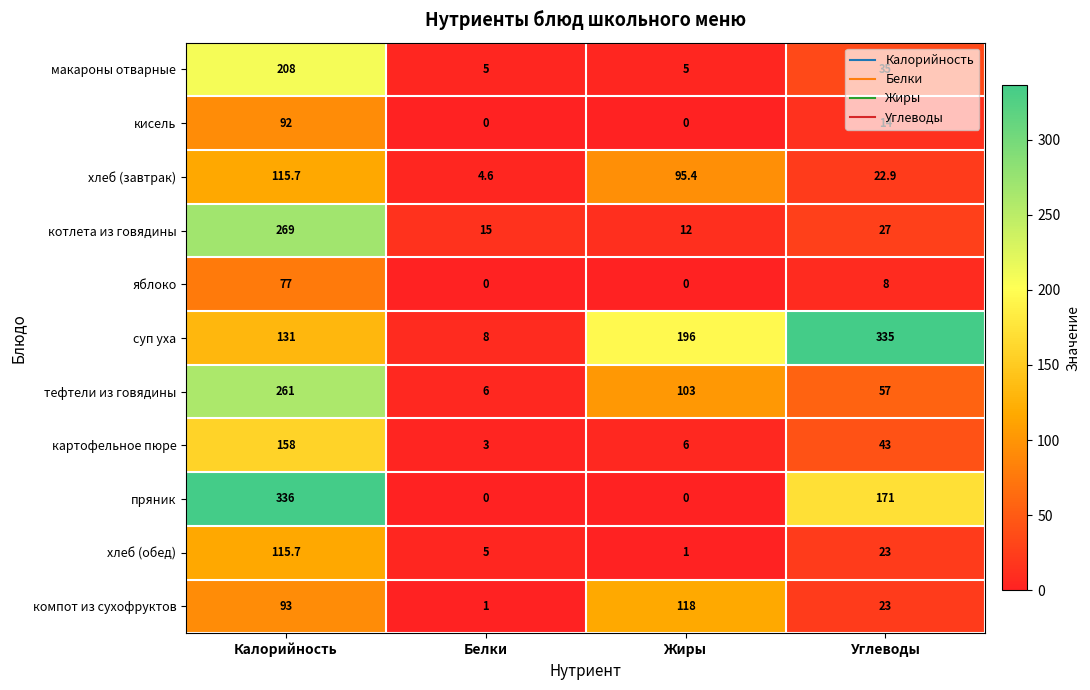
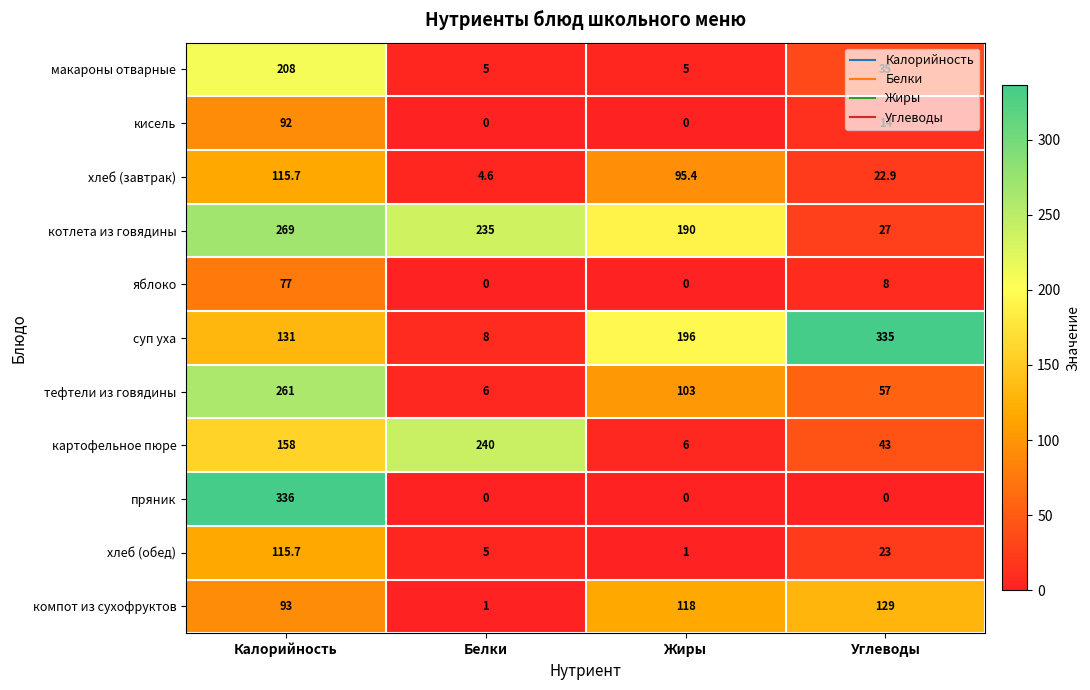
  {
    "макароны отварные": {
      "Калорийность": 208,
      "Белки": 5,
      "Жиры": 5
    },
    "кисель": {
      "Калорийность": 92,
      "Белки": 0,
      "Жиры": 0
    },
    "хлеб (завтрак)": {
      "Калорийность": 115.7,
      "Белки": 4.6,
      "Жиры": 95.4,
      "Углеводы": 22.9
    },
    "котлета из говядины": {
      "Калорийность": 269,
-     "Белки": 15,
-     "Жиры": 12,
+     "Белки": 235,
+     "Жиры": 190,
      "Углеводы": 27
    },
    "яблоко": {
      "Калорийность": 77,
      "Белки": 0,
      "Жиры": 0,
      "Углеводы": 8
    },
    "суп уха": {
      "Калорийность": 131,
      "Белки": 8,
      "Жиры": 196,
      "Углеводы": 335
    },
    "тефтели из говядины": {
      "Калорийность": 261,
      "Белки": 6,
      "Жиры": 103,
      "Углеводы": 57
    },
    "картофельное пюре": {
      "Калорийность": 158,
-     "Белки": 3,
+     "Белки": 240,
      "Жиры": 6,
      "Углеводы": 43
    },
    "пряник": {
      "Калорийность": 336,
      "Белки": 0,
      "Жиры": 0,
-     "Углеводы": 171
+     "Углеводы": 0
    },
    "хлеб (обед)": {
      "Калорийность": 115.7,
      "Белки": 5,
      "Жиры": 1,
      "Углеводы": 23
    },
    "компот из сухофруктов": {
      "Калорийность": 93,
      "Белки": 1,
      "Жиры": 118,
-     "Углеводы": 23
+     "Углеводы": 129
    }
  }
